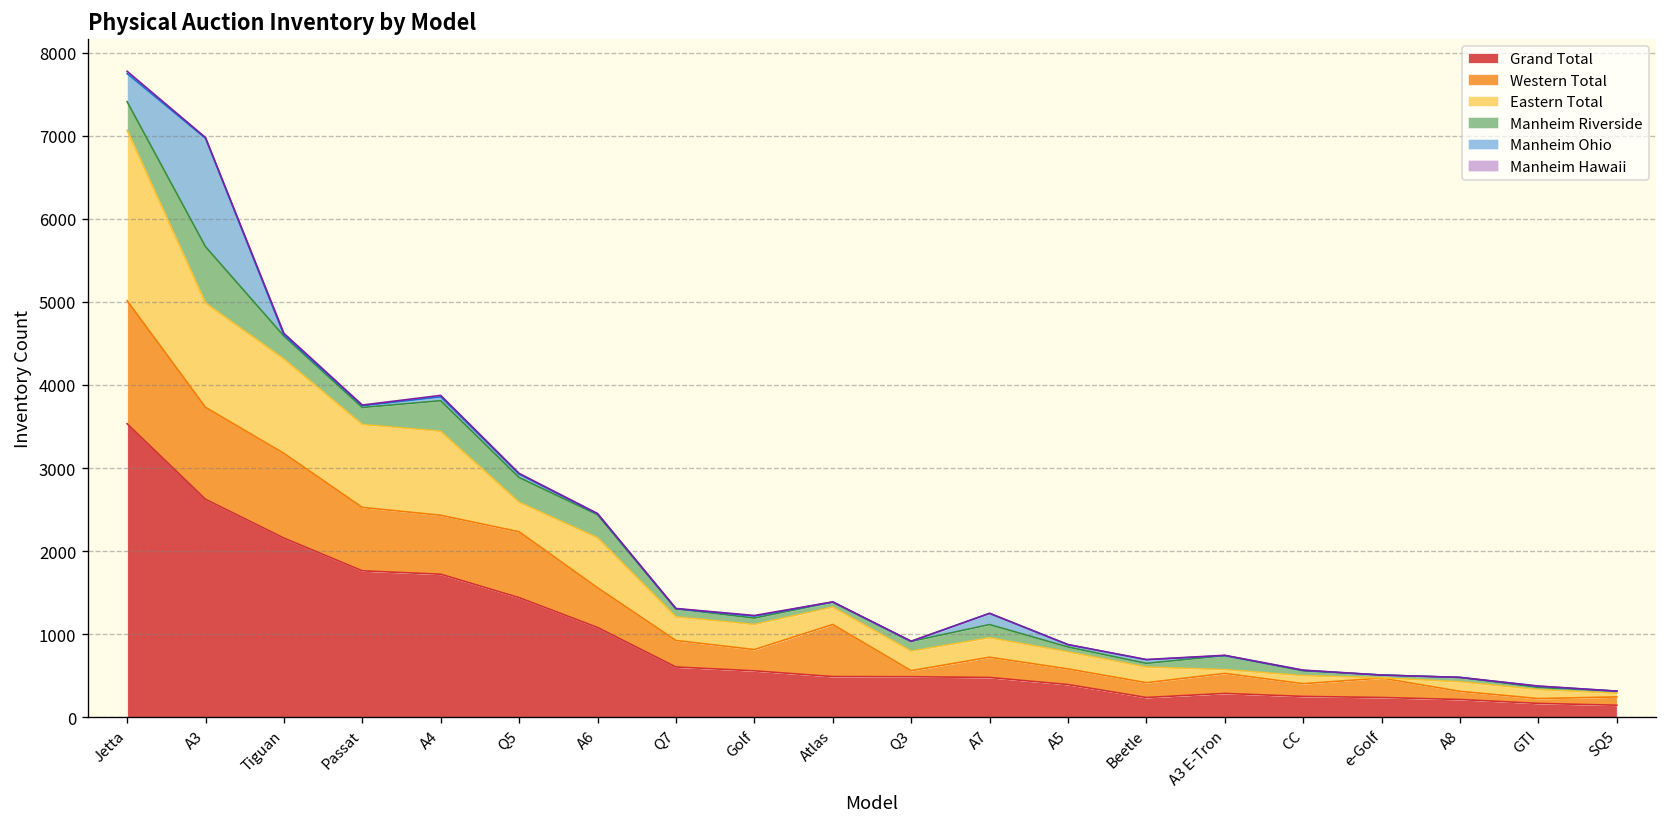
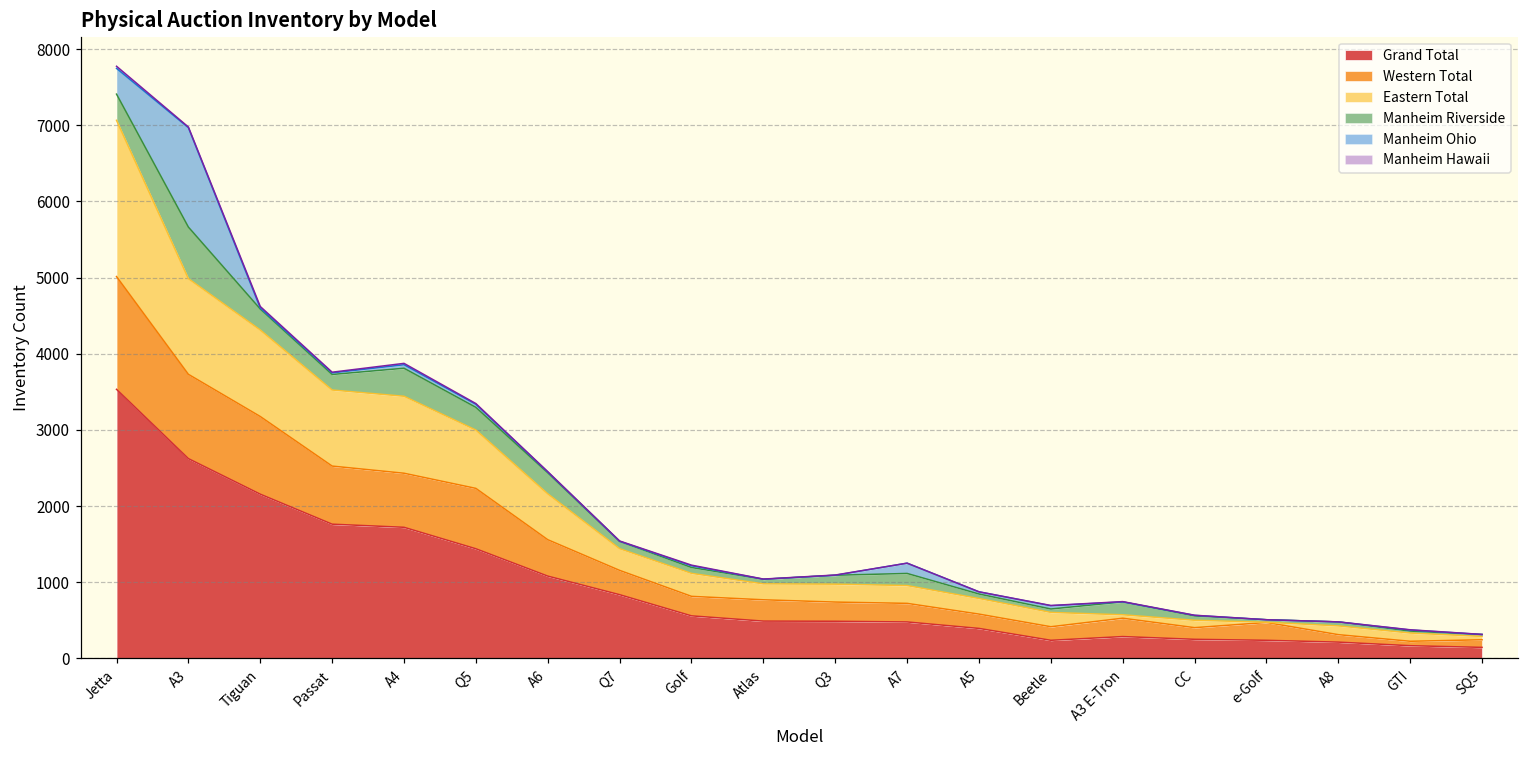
  {
    "Grand Total": {
      "Jetta": 3500,
      "A3": 2600,
      "Tiguan": 2200,
      "Passat": 1800,
      "A4": 1700,
      "Q5": 1400,
      "A6": 1100,
-     "Q7": 600,
+     "Q7": 800,
      "Golf": 600,
      "Atlas": 500,
      "Q3": 500,
      "A7": 500,
      "A5": 400,
      "Beetle": 200,
      "A3 E-Tron": 300,
      "CC": 300,
      "e-Golf": 200,
      "A8": 200,
      "GTI": 200,
      "SQ5": 100
    },
    "Western Total": {
      "Jetta": 1500,
      "A3": 1100,
      "Tiguan": 1000,
      "Passat": 800,
      "A4": 700,
      "Q5": 800,
      "A6": 500,
      "Q7": 300,
      "Golf": 300,
-     "Atlas": 600,
-     "Q3": 100,
+     "Atlas": 300,
+     "Q3": 300,
      "A7": 200,
      "A5": 200,
      "Beetle": 200,
      "A3 E-Tron": 200,
      "CC": 200,
      "A8": 100,
      "GTI": 100,
      "SQ5": 100
    },
    "Eastern Total": {
      "Jetta": 2100,
      "A3": 1300,
      "Tiguan": 1100,
      "Passat": 1000,
      "A4": 1000,
-     "Q5": 400,
+     "Q5": 800,
      "A6": 600,
      "Q7": 300,
      "Golf": 300,
      "Atlas": 200,
      "Q3": 200,
      "A7": 200,
      "A5": 200,
      "Beetle": 200,
      "A3 E-Tron": 0,
      "CC": 100,
      "A8": 100
    },
    "Manheim Riverside": {
      "Jetta": 300,
      "A3": 700,
      "A4": 400,
      "Q5": 300,
      "A7": 200,
      "Beetle": 0
    }
  }
